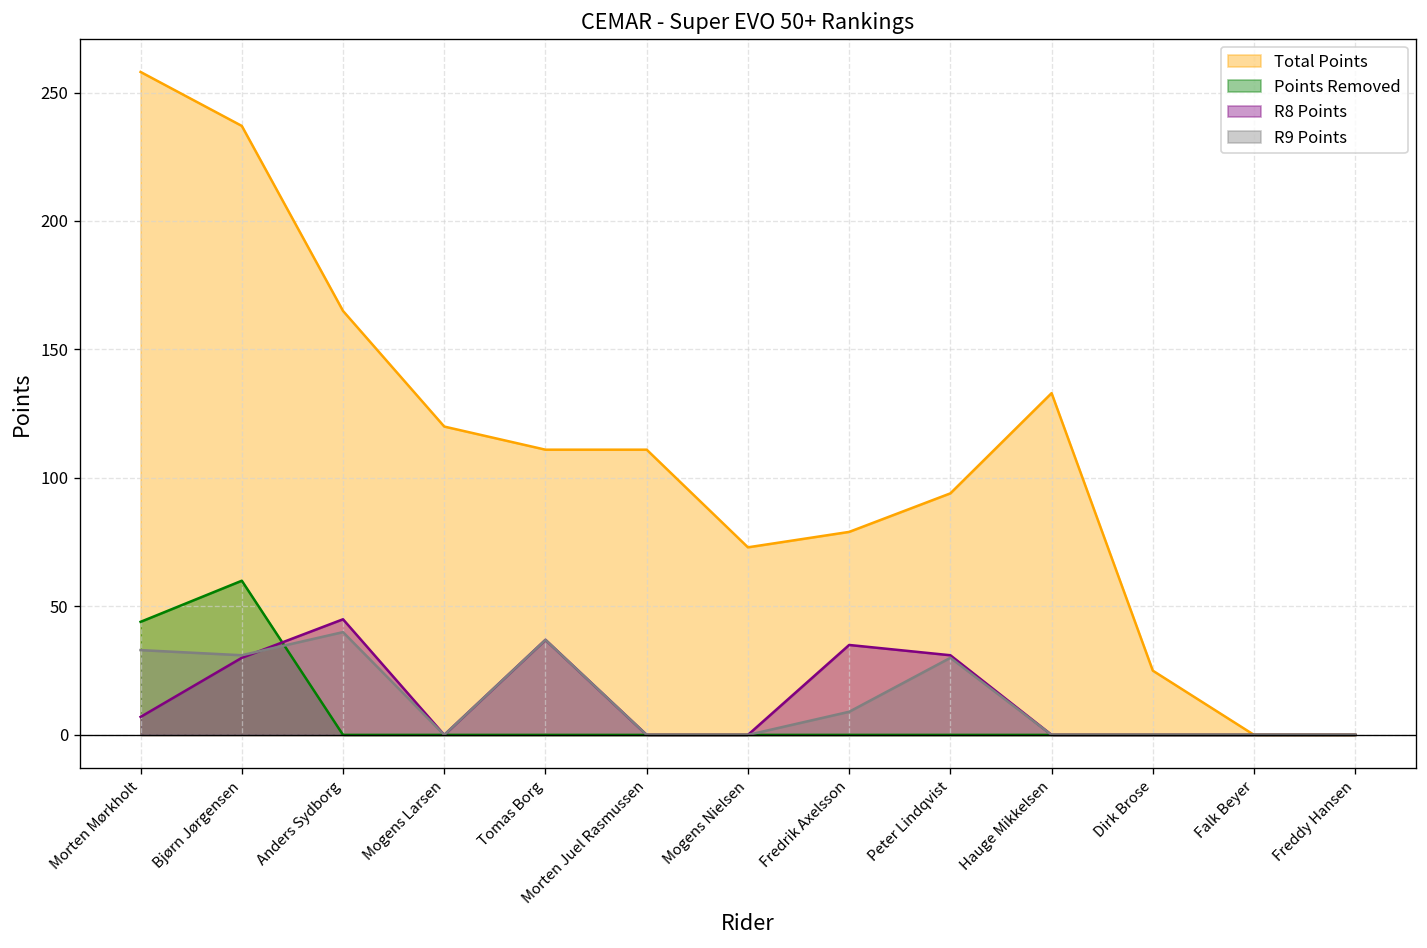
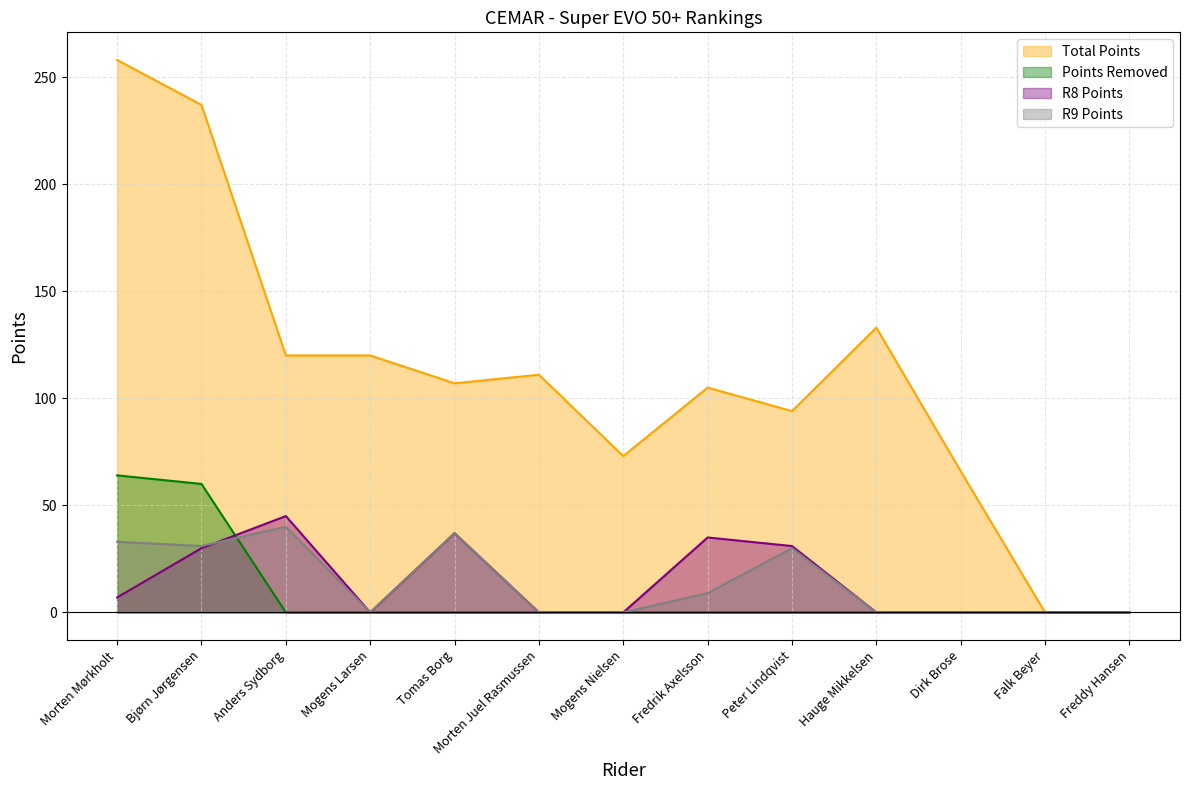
  {
    "Total Points": {
      "Morten Mørkholt": 258,
      "Bjørn Jørgensen": 237,
-     "Anders Sydborg": 165,
+     "Anders Sydborg": 120,
      "Mogens Larsen": 120,
-     "Tomas Borg": 111,
+     "Tomas Borg": 107,
      "Morten Juel Rasmussen": 111,
      "Mogens Nielsen": 73,
-     "Fredrik Axelsson": 79,
+     "Fredrik Axelsson": 105,
      "Peter Lindqvist": 94,
      "Hauge Mikkelsen": 133,
-     "Dirk Brose": 25
+     "Dirk Brose": 66
    },
    "Points Removed": {
-     "Morten Mørkholt": 44,
+     "Morten Mørkholt": 64,
      "Bjørn Jørgensen": 60,
      "Anders Sydborg": 0,
      "Tomas Borg": 0,
      "Fredrik Axelsson": 0,
      "Peter Lindqvist": 0
    },
    "R8 Points": {
      "Morten Mørkholt": 7,
      "Anders Sydborg": 45,
      "Fredrik Axelsson": 35
    },
    "R9 Points": {
      "Morten Mørkholt": 33,
      "Anders Sydborg": 40,
      "Fredrik Axelsson": 9
    }
  }
